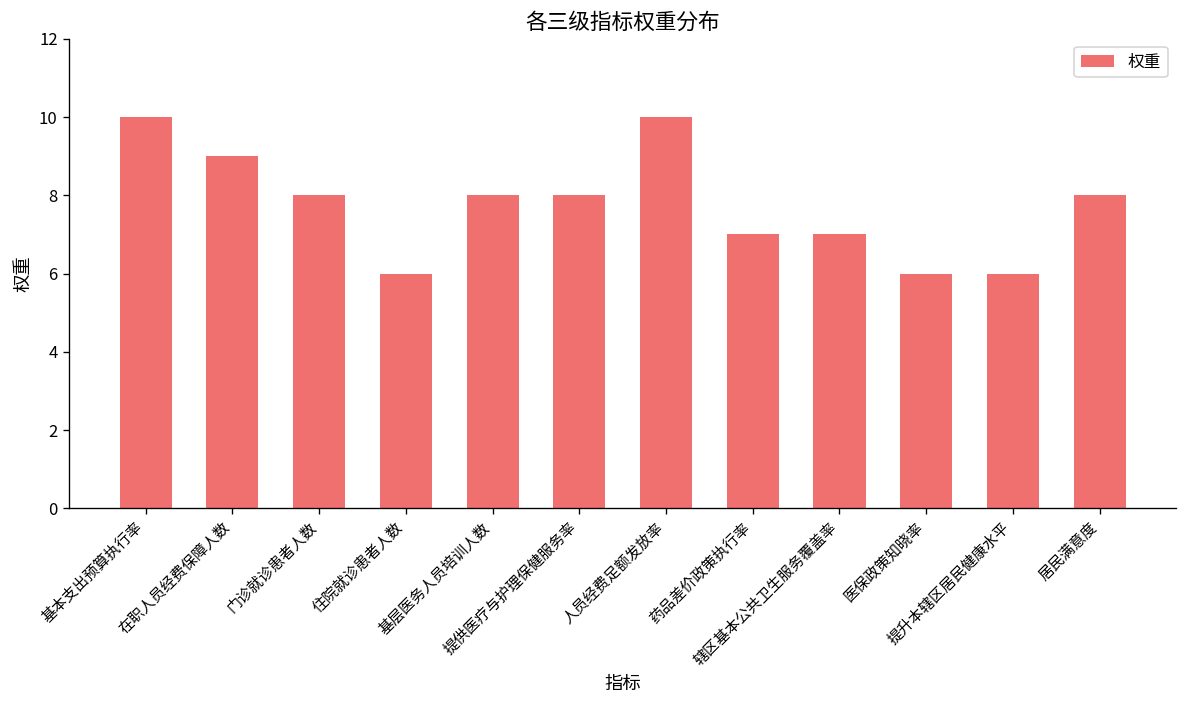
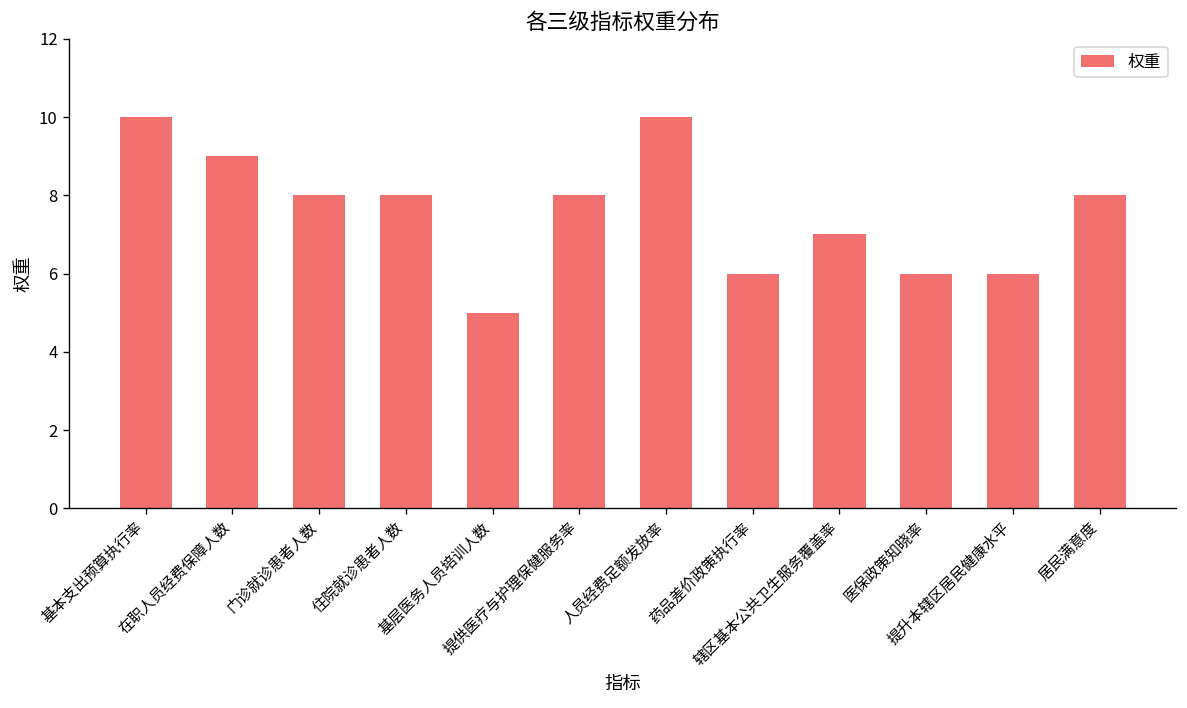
  {
    "基本支出预算执行率": 10,
    "在职人员经费保障人数": 9,
    "门诊就诊患者人数": 8,
-   "住院就诊患者人数": 6,
-   "基层医务人员培训人数": 8,
+   "住院就诊患者人数": 8,
+   "基层医务人员培训人数": 5,
    "提供医疗与护理保健服务率": 8,
    "人员经费足额发放率": 10,
-   "药品差价政策执行率": 7,
+   "药品差价政策执行率": 6,
    "辖区基本公共卫生服务覆盖率": 7,
    "医保政策知晓率": 6,
    "提升本辖区居民健康水平": 6,
    "居民满意度": 8
  }
